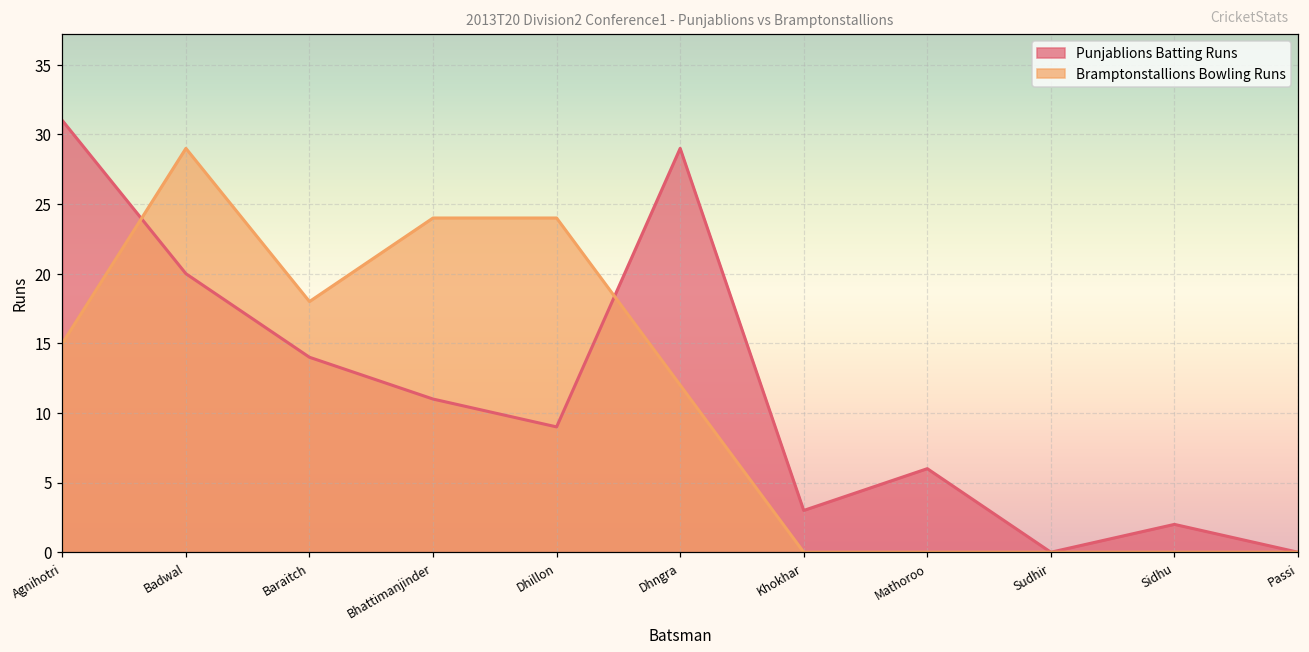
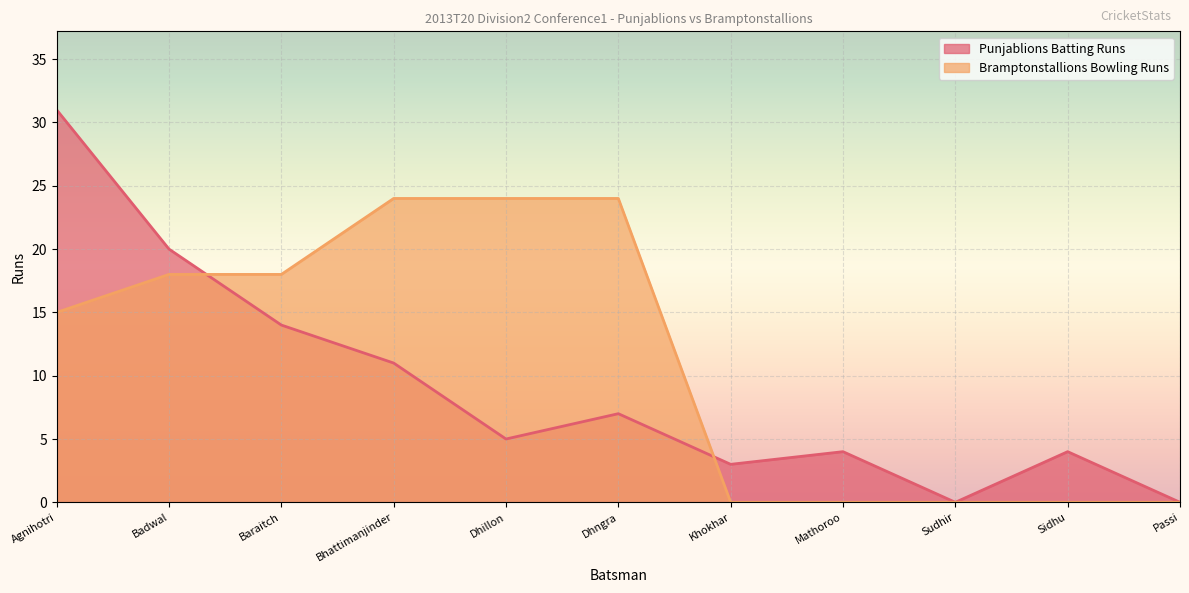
  {
    "Punjablions Batting Runs": {
      "Agnihotri": 31,
      "Badwal": 20,
      "Baraitch": 14,
      "Bhattimanjinder": 11,
-     "Dhillon": 9,
-     "Dhngra": 29,
+     "Dhillon": 5,
+     "Dhngra": 7,
      "Khokhar": 3,
-     "Mathoroo": 6,
-     "Sidhu": 2
+     "Mathoroo": 4,
+     "Sidhu": 4
    },
    "Bramptonstallions Bowling Runs": {
      "Agnihotri": 15,
-     "Badwal": 29,
+     "Badwal": 18,
      "Baraitch": 18,
      "Bhattimanjinder": 24,
      "Dhillon": 24,
-     "Dhngra": 12,
+     "Dhngra": 24,
      "Khokhar": 0,
      "Mathoroo": 0,
      "Sidhu": 0
    }
  }
